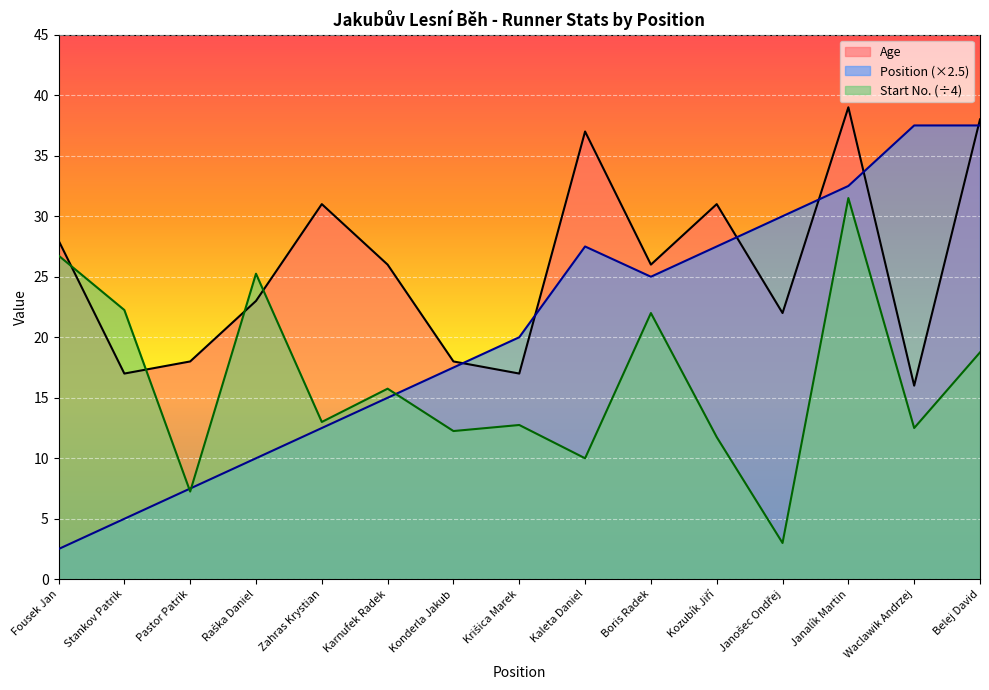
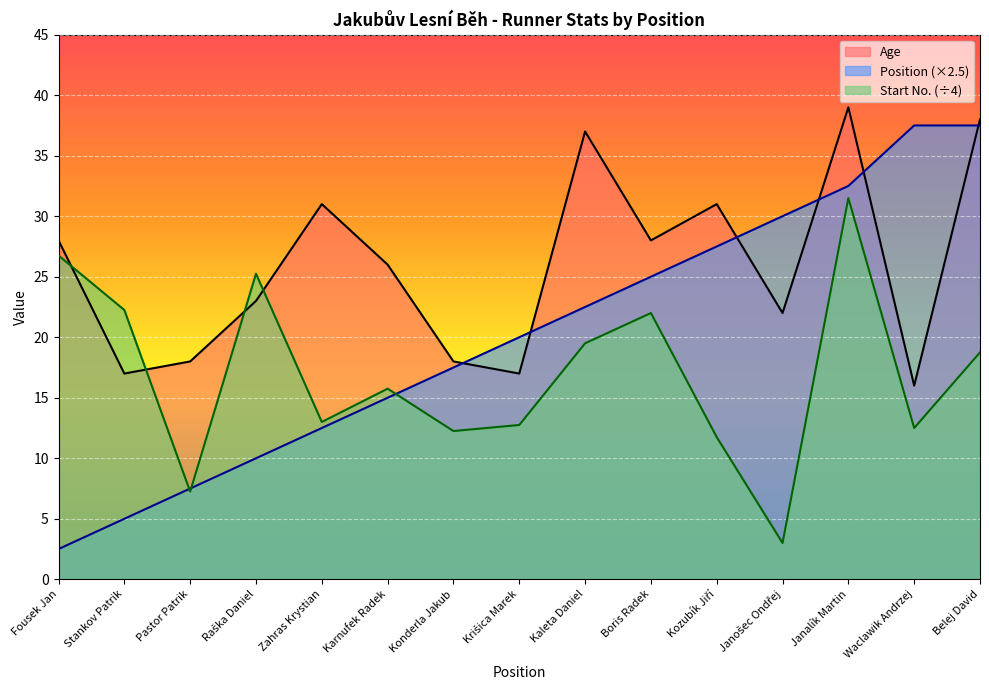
  {
    "Age": {
      "Fousek Jan": 28,
      "Stankov Patrik": 17,
      "Pastor Patrik": 18,
      "Raška Daniel": 23,
      "Zahras Krystian": 31,
      "Karnufek Radek": 26,
      "Konderla Jakub": 18,
      "Krišica Marek": 17,
      "Kaleta Daniel": 37,
-     "Boris Radek": 26,
+     "Boris Radek": 28,
      "Kozubík Jiří": 31,
      "Janošec Ondřej": 22,
      "Janalík Martin": 39,
      "Waclawik Andrzej": 16,
      "Belej David": 38
    },
    "Position (×2.5)": {
      "Fousek Jan": 2.5,
      "Stankov Patrik": 5.0,
      "Pastor Patrik": 7.5,
      "Raška Daniel": 10.0,
      "Zahras Krystian": 12.5,
      "Karnufek Radek": 15.0,
      "Konderla Jakub": 17.5,
      "Krišica Marek": 20.0,
-     "Kaleta Daniel": 27.5,
+     "Kaleta Daniel": 22.5,
      "Boris Radek": 25.0,
      "Kozubík Jiří": 27.5,
      "Janošec Ondřej": 30.0,
      "Janalík Martin": 32.5,
      "Waclawik Andrzej": 37.5,
      "Belej David": 37.5
    },
    "Start No. (÷4)": {
      "Fousek Jan": 26.8,
      "Stankov Patrik": 22.3,
      "Pastor Patrik": 7.3,
      "Raška Daniel": 25.3,
      "Zahras Krystian": 13.0,
      "Karnufek Radek": 15.8,
      "Konderla Jakub": 12.3,
      "Krišica Marek": 12.8,
-     "Kaleta Daniel": 10.0,
+     "Kaleta Daniel": 19.5,
      "Boris Radek": 22.0,
      "Kozubík Jiří": 11.8,
      "Janošec Ondřej": 3.0,
      "Janalík Martin": 31.5,
      "Waclawik Andrzej": 12.5,
      "Belej David": 18.8
    }
  }
